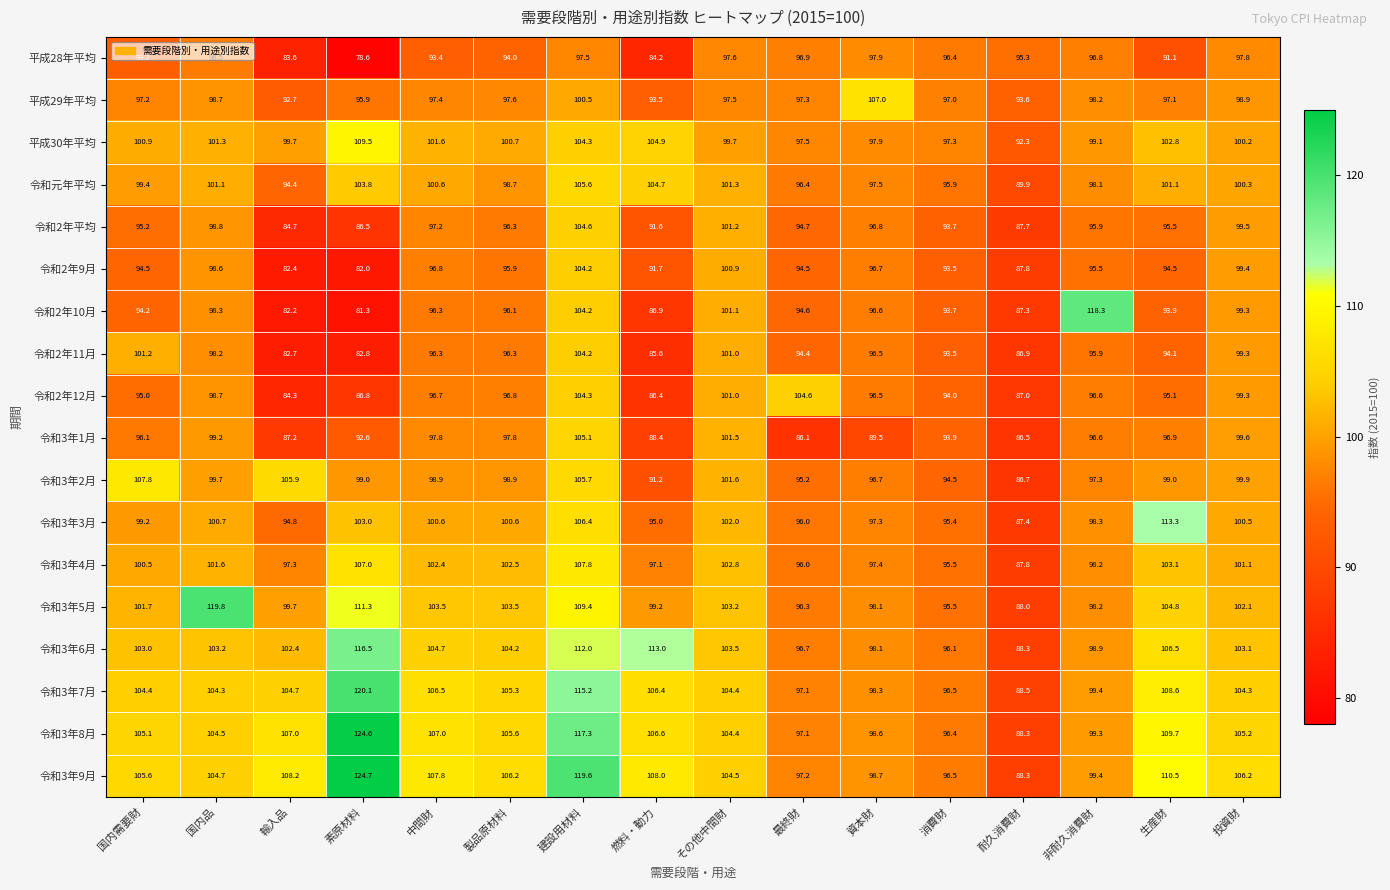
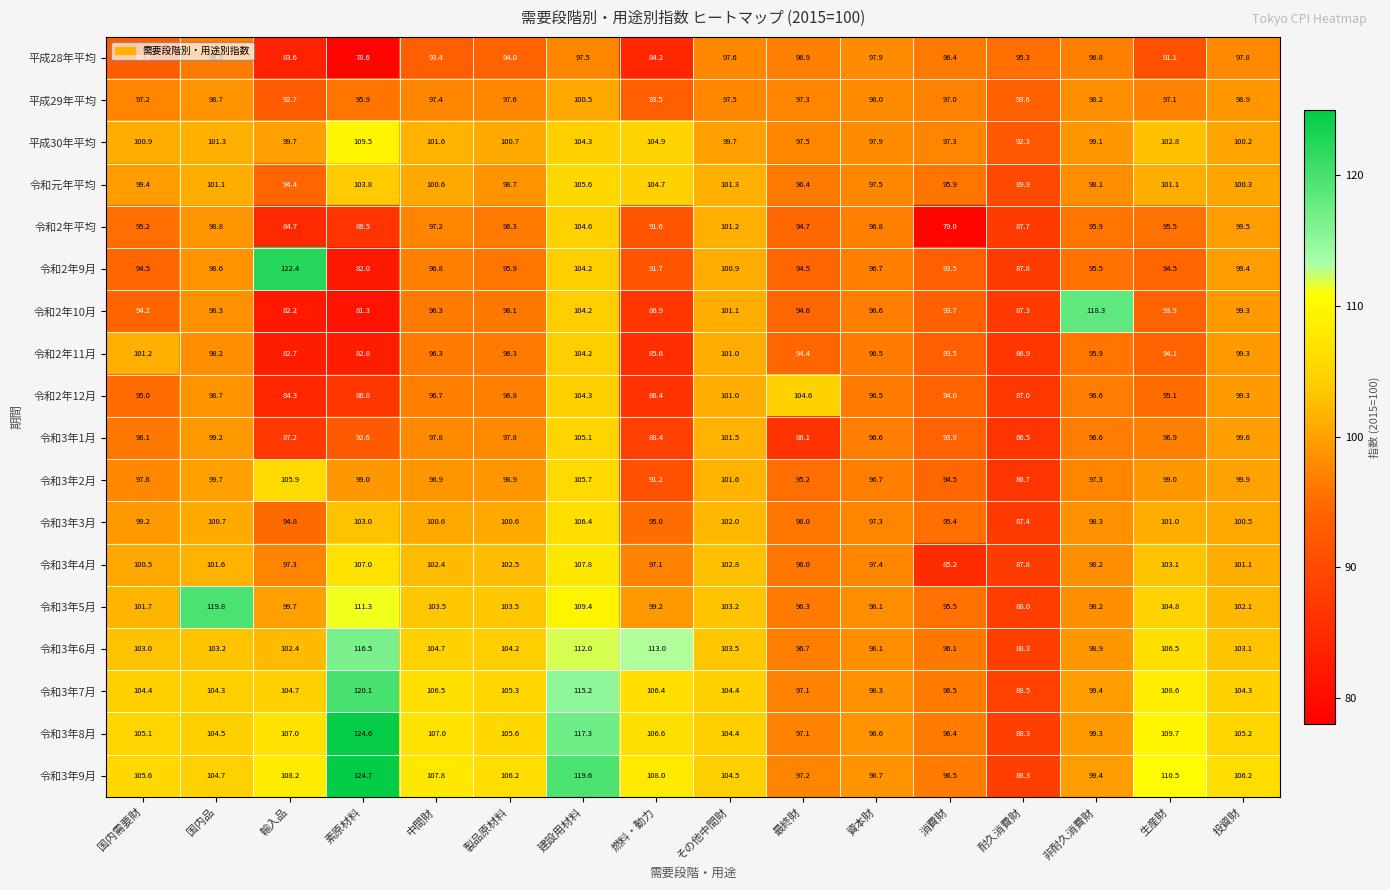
  {
    "平成29年平均": {
      "国内需要財": 97.2,
      "国内品": 98.7,
      "輸入品": 92.7,
      "素原材料": 95.9,
      "中間財": 97.4,
      "製品原材料": 97.6,
      "建設用材料": 100.5,
      "燃料・動力": 93.5,
      "その他中間財": 97.5,
      "最終財": 97.3,
-     "資本財": 107.0,
+     "資本財": 98.0,
      "消費財": 97.0,
      "耐久消費財": 93.6,
      "非耐久消費財": 98.2,
      "生産財": 97.1,
      "投資財": 98.9
    },
    "令和2年平均": {
      "国内需要財": 95.2,
      "国内品": 98.8,
      "輸入品": 84.7,
      "素原材料": 86.5,
      "中間財": 97.2,
      "製品原材料": 96.3,
      "建設用材料": 104.6,
      "燃料・動力": 91.6,
      "その他中間財": 101.2,
      "最終財": 94.7,
      "資本財": 96.8,
-     "消費財": 93.7,
+     "消費財": 79.0,
      "耐久消費財": 87.7,
      "非耐久消費財": 95.9,
      "生産財": 95.5,
      "投資財": 99.5
    },
    "令和2年9月": {
      "国内需要財": 94.5,
      "国内品": 98.6,
-     "輸入品": 82.4,
+     "輸入品": 122.4,
      "素原材料": 82.0,
      "中間財": 96.8,
      "製品原材料": 95.9,
      "建設用材料": 104.2,
      "燃料・動力": 91.7,
      "その他中間財": 100.9,
      "最終財": 94.5,
      "資本財": 96.7,
      "消費財": 93.5,
      "耐久消費財": 87.8,
      "非耐久消費財": 95.5,
      "生産財": 94.5,
      "投資財": 99.4
    },
    "令和3年1月": {
      "国内需要財": 96.1,
      "国内品": 99.2,
      "輸入品": 87.2,
      "素原材料": 92.6,
      "中間財": 97.8,
      "製品原材料": 97.8,
      "建設用材料": 105.1,
      "燃料・動力": 88.4,
      "その他中間財": 101.5,
      "最終財": 86.1,
-     "資本財": 89.5,
+     "資本財": 96.6,
      "消費財": 93.9,
      "耐久消費財": 86.5,
      "非耐久消費財": 96.6,
      "生産財": 96.9,
      "投資財": 99.6
    },
    "令和3年2月": {
-     "国内需要財": 107.8,
+     "国内需要財": 97.6,
      "国内品": 99.7,
      "輸入品": 105.9,
      "素原材料": 99.0,
      "中間財": 98.9,
      "製品原材料": 98.9,
      "建設用材料": 105.7,
      "燃料・動力": 91.2,
      "その他中間財": 101.6,
      "最終財": 95.2,
      "資本財": 96.7,
      "消費財": 94.5,
      "耐久消費財": 86.7,
      "非耐久消費財": 97.3,
      "生産財": 99.0,
      "投資財": 99.9
    },
    "令和3年3月": {
      "国内需要財": 99.2,
      "国内品": 100.7,
      "輸入品": 94.8,
      "素原材料": 103.0,
      "中間財": 100.6,
      "製品原材料": 100.6,
      "建設用材料": 106.4,
      "燃料・動力": 95.0,
      "その他中間財": 102.0,
      "最終財": 96.0,
      "資本財": 97.3,
      "消費財": 95.4,
      "耐久消費財": 87.4,
      "非耐久消費財": 98.3,
-     "生産財": 113.3,
+     "生産財": 101.0,
      "投資財": 100.5
    },
    "令和3年4月": {
      "国内需要財": 100.5,
      "国内品": 101.6,
      "輸入品": 97.3,
      "素原材料": 107.0,
      "中間財": 102.4,
      "製品原材料": 102.5,
      "建設用材料": 107.8,
      "燃料・動力": 97.1,
      "その他中間財": 102.8,
      "最終財": 96.0,
      "資本財": 97.4,
-     "消費財": 95.5,
+     "消費財": 85.2,
      "耐久消費財": 87.8,
      "非耐久消費財": 98.2,
      "生産財": 103.1,
      "投資財": 101.1
    }
  }
